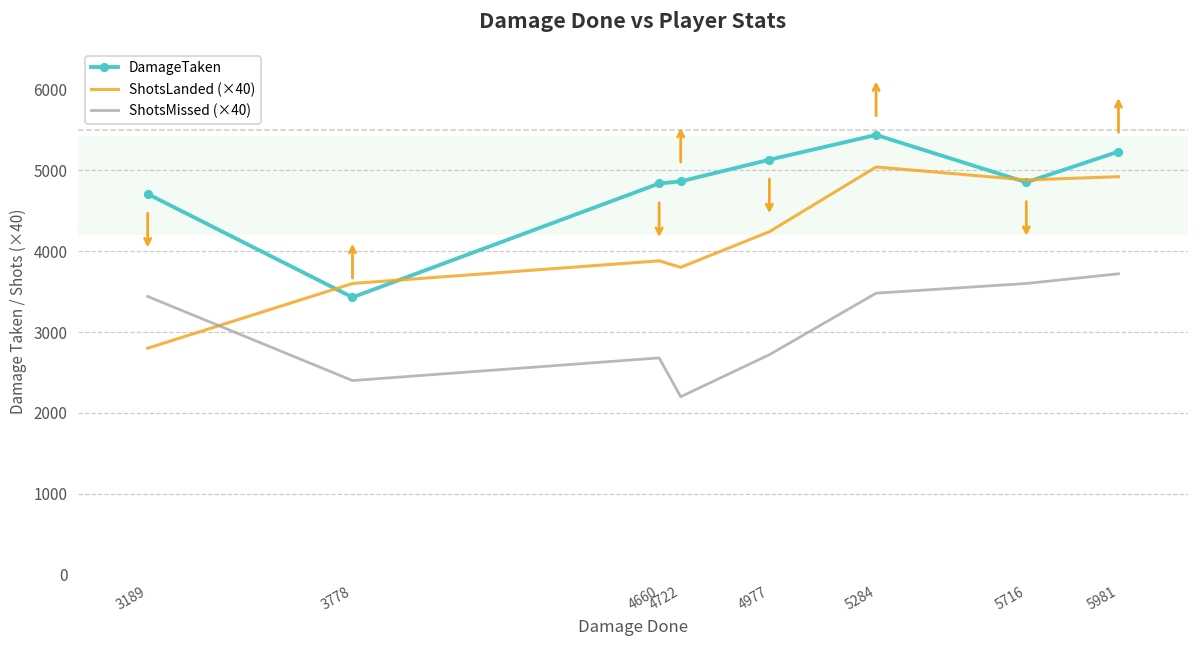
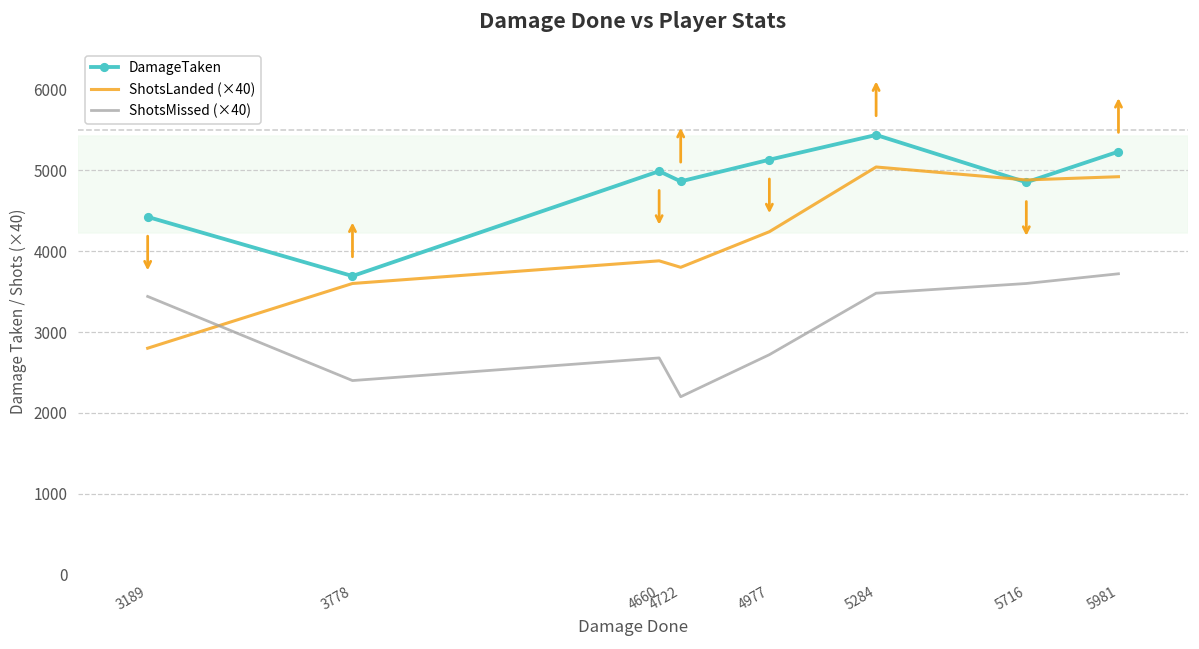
  {
    "DamageTaken": {
-     "3189": 4700,
-     "3778": 3400,
-     "4660": 4800,
+     "3189": 4400,
+     "3778": 3700,
+     "4660": 5000,
      "4722": 4900,
      "4977": 5100,
      "5284": 5400,
      "5981": 5200
    },
    "ShotsLanded (×40)": {
      "3189": 2800,
      "3778": 3600,
      "4660": 3900,
      "4722": 3800,
      "4977": 4200,
      "5284": 5000,
      "5981": 4900
    },
    "ShotsMissed (×40)": {
      "3189": 3400,
      "3778": 2400,
      "4660": 2700,
      "4722": 2200,
      "4977": 2700,
      "5284": 3500,
      "5716": 3600,
      "5981": 3700
    }
  }
